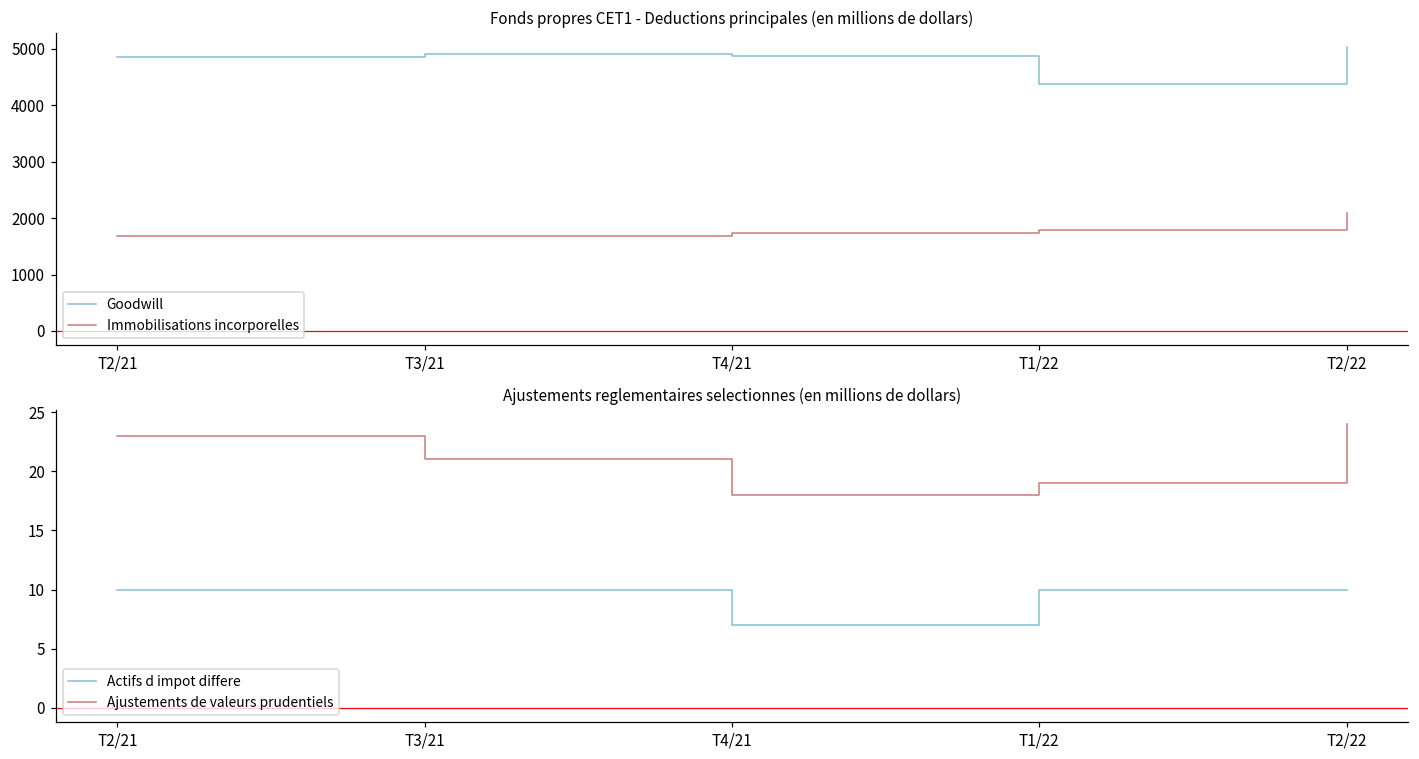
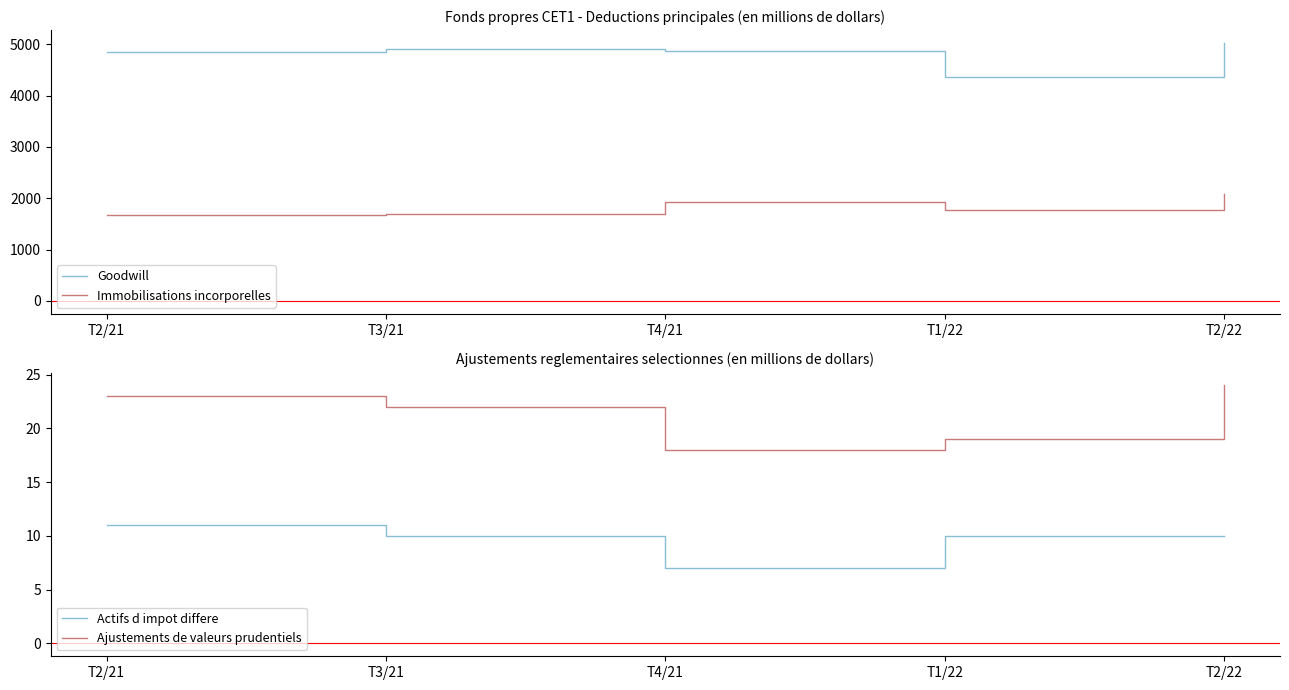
  {
    "Fonds propres CET1 - Deductions principales (en millions de dollars)": {
      "Goodwill": {
        "T2/21": 4900,
        "T3/21": 4900,
        "T4/21": 4900,
        "T1/22": 4400,
        "T2/22": 5000
      },
      "Immobilisations incorporelles": {
        "T2/21": 1700,
        "T3/21": 1700,
-       "T4/21": 1700,
+       "T4/21": 1900,
        "T1/22": 1800,
        "T2/22": 2100
      }
    },
    "Ajustements reglementaires selectionnes (en millions de dollars)": {
      "Actifs d impot differe": {
-       "T2/21": 10,
+       "T2/21": 11,
        "T3/21": 10,
        "T4/21": 7,
        "T1/22": 10,
        "T2/22": 10
      },
      "Ajustements de valeurs prudentiels": {
        "T2/21": 23,
-       "T3/21": 21,
+       "T3/21": 22,
        "T4/21": 18,
        "T1/22": 19,
        "T2/22": 24
      }
    }
  }
